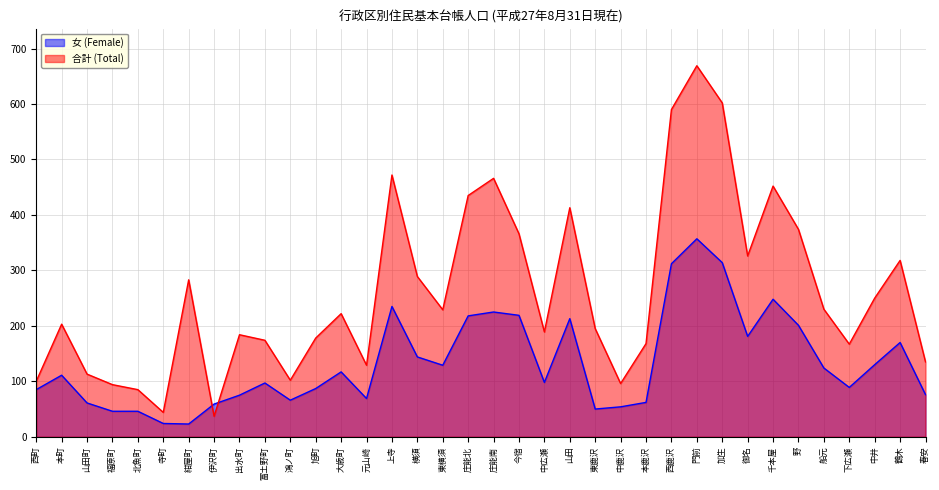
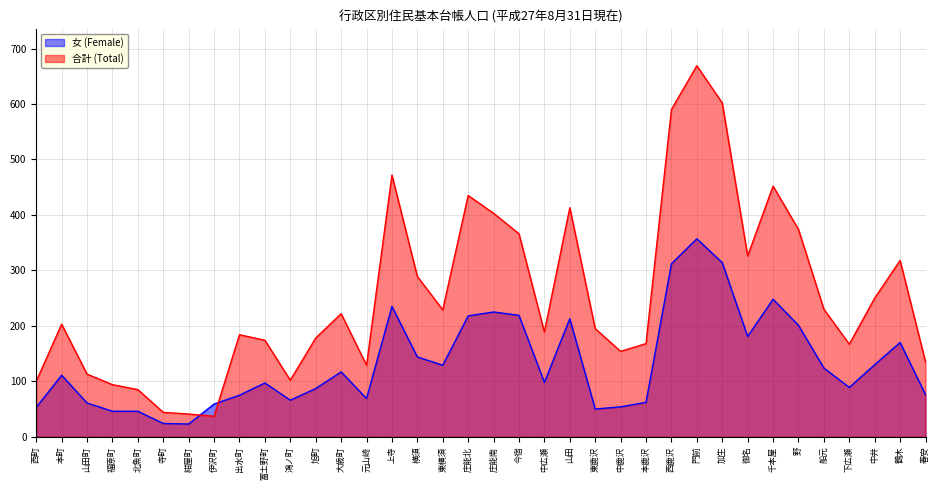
  {
    "女 (Female)": {
-     "西町": 90,
+     "西町": 50,
      "本町": 110,
      "山田町": 60,
      "福原町": 50,
      "北魚町": 50,
      "寺町": 20,
      "紺屋町": 20,
      "伊沢町": 60,
      "出水町": 80,
      "富土野町": 100,
      "鴻ノ町": 70,
      "旭町": 90,
      "大歳町": 120,
      "元山崎": 70,
      "上寺": 240,
      "横須": 140,
      "東横須": 130,
      "庄能北": 220,
      "庄能南": 230,
      "今宿": 220,
      "中広瀬": 100,
      "山田": 210,
      "東鹿沢": 50,
      "中鹿沢": 50,
      "本鹿沢": 60,
      "西鹿沢": 310,
      "門前": 360,
      "加生": 310,
      "御名": 180,
      "千本屋": 250,
      "野": 200,
      "船元": 120,
      "下広瀬": 90,
      "中井": 130,
      "鶴木": 170,
      "春安": 80
    },
    "合計 (Total)": {
      "西町": 100,
      "本町": 200,
      "山田町": 110,
      "福原町": 90,
      "北魚町": 90,
      "寺町": 40,
-     "紺屋町": 280,
+     "紺屋町": 40,
      "伊沢町": 40,
      "出水町": 180,
      "富土野町": 170,
      "鴻ノ町": 100,
      "旭町": 180,
      "大歳町": 220,
      "元山崎": 130,
      "上寺": 470,
      "横須": 290,
      "東横須": 230,
      "庄能北": 440,
-     "庄能南": 470,
+     "庄能南": 400,
      "今宿": 370,
      "中広瀬": 190,
      "山田": 410,
      "東鹿沢": 200,
-     "中鹿沢": 100,
+     "中鹿沢": 150,
      "本鹿沢": 170,
      "西鹿沢": 590,
      "門前": 670,
      "加生": 600,
      "御名": 330,
      "千本屋": 450,
      "野": 370,
      "船元": 230,
      "下広瀬": 170,
      "中井": 250,
      "鶴木": 320,
      "春安": 140
    }
  }
